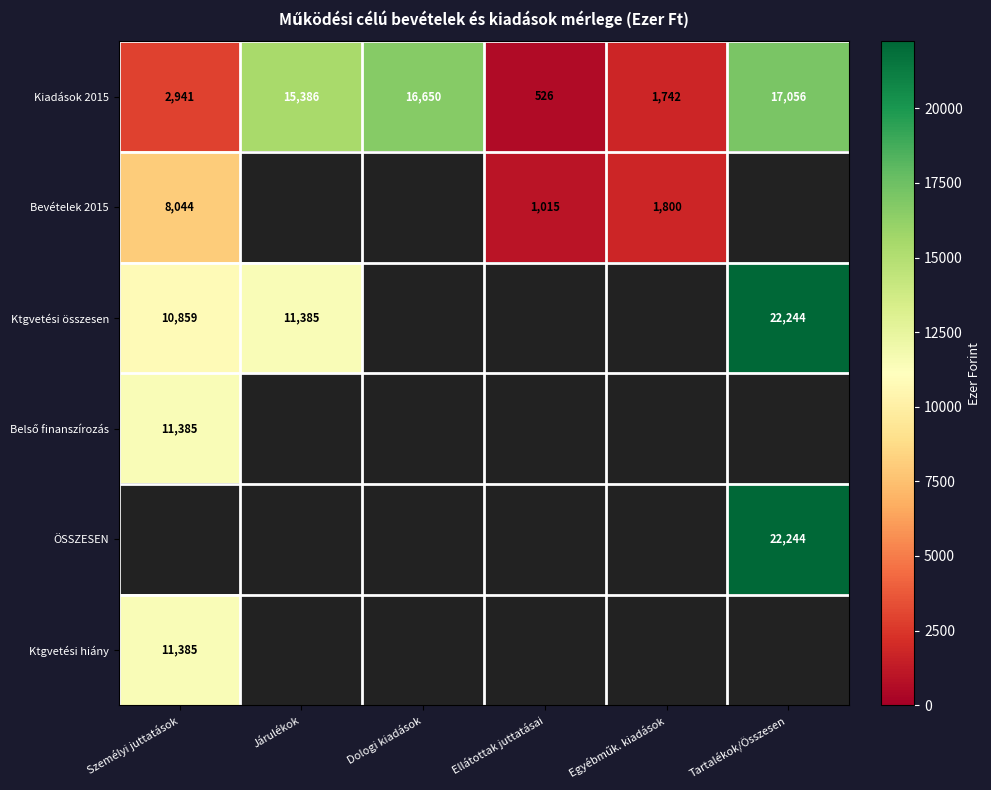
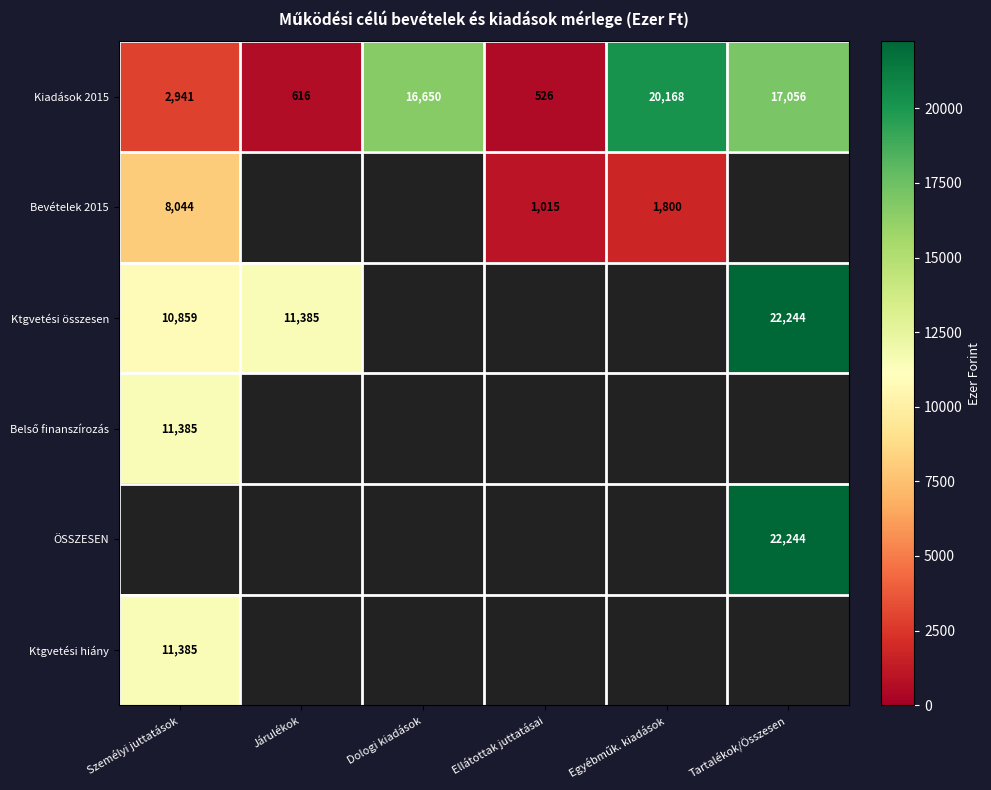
  {
    "Kiadások 2015": {
      "Személyi juttatások": "2,941",
-     "Járulékok": "15,386",
+     "Járulékok": "616",
      "Dologi kiadások": "16,650",
      "Ellátottak juttatásai": "526",
-     "Egyébműk. kiadások": "1,742",
+     "Egyébműk. kiadások": "20,168",
      "Tartalékok/Összesen": "17,056"
    },
    "Bevételek 2015": {
      "Személyi juttatások": "8,044",
      "Ellátottak juttatásai": "1,015",
      "Egyébműk. kiadások": "1,800"
    },
    "Ktgvetési összesen": {
      "Személyi juttatások": "10,859",
      "Járulékok": "11,385",
      "Tartalékok/Összesen": "22,244"
    },
    "Belső finanszírozás": {
      "Személyi juttatások": "11,385"
    },
    "ÖSSZESEN": {
      "Tartalékok/Összesen": "22,244"
    },
    "Ktgvetési hiány": {
      "Személyi juttatások": "11,385"
    }
  }
